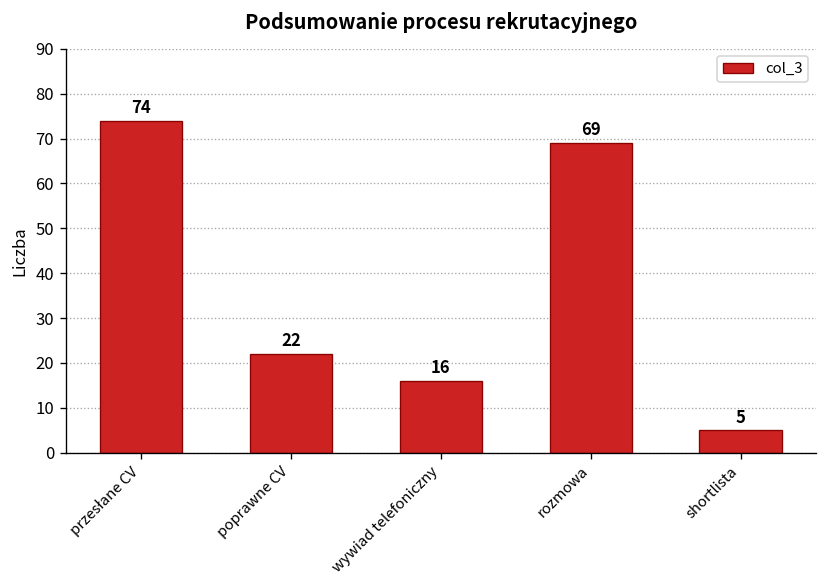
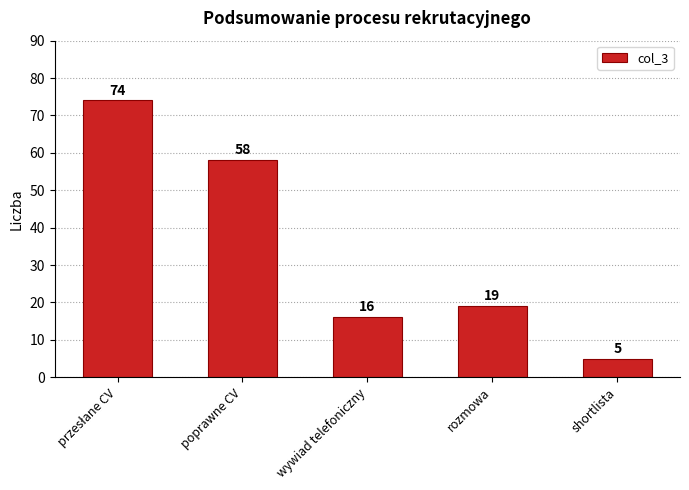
  {
    "przesłane CV": 74,
-   "poprawne CV": 22,
+   "poprawne CV": 58,
    "wywiad telefoniczny": 16,
-   "rozmowa": 69,
+   "rozmowa": 19,
    "shortlista": 5
  }
